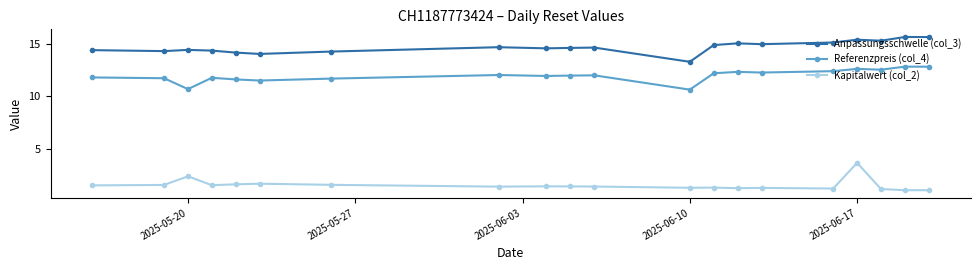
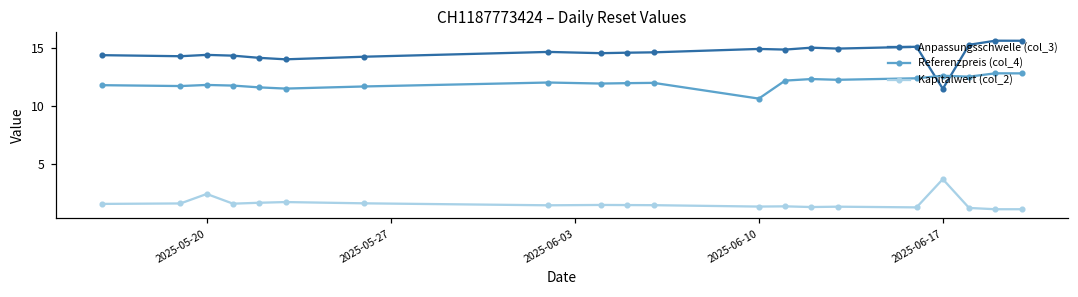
  {
    "Anpassungsschwelle (col_3)": {
      "2025-05-20": 14.4,
-     "2025-06-10": 13.3,
-     "2025-06-17": 15.4
+     "2025-06-10": 14.9,
+     "2025-06-17": 11.5
    },
    "Referenzpreis (col_4)": {
-     "2025-05-20": 10.7,
+     "2025-05-20": 11.8,
      "2025-06-10": 10.6,
      "2025-06-17": 12.6
    },
    "Kapitalwert (col_2)": {
      "2025-05-20": 2.4,
      "2025-06-10": 1.3,
      "2025-06-17": 3.7
    }
  }
